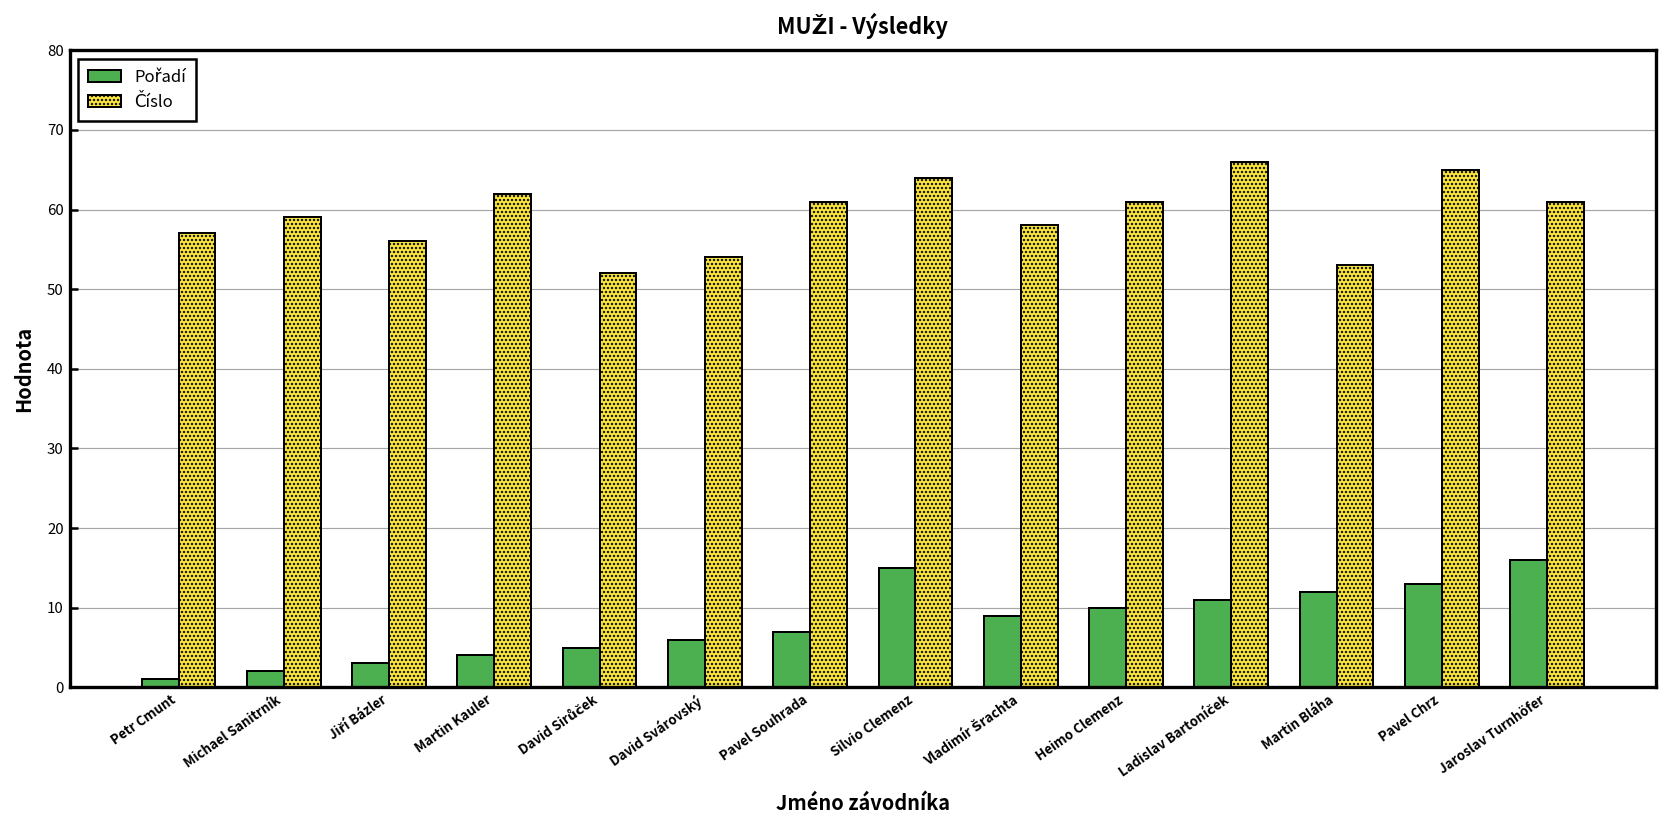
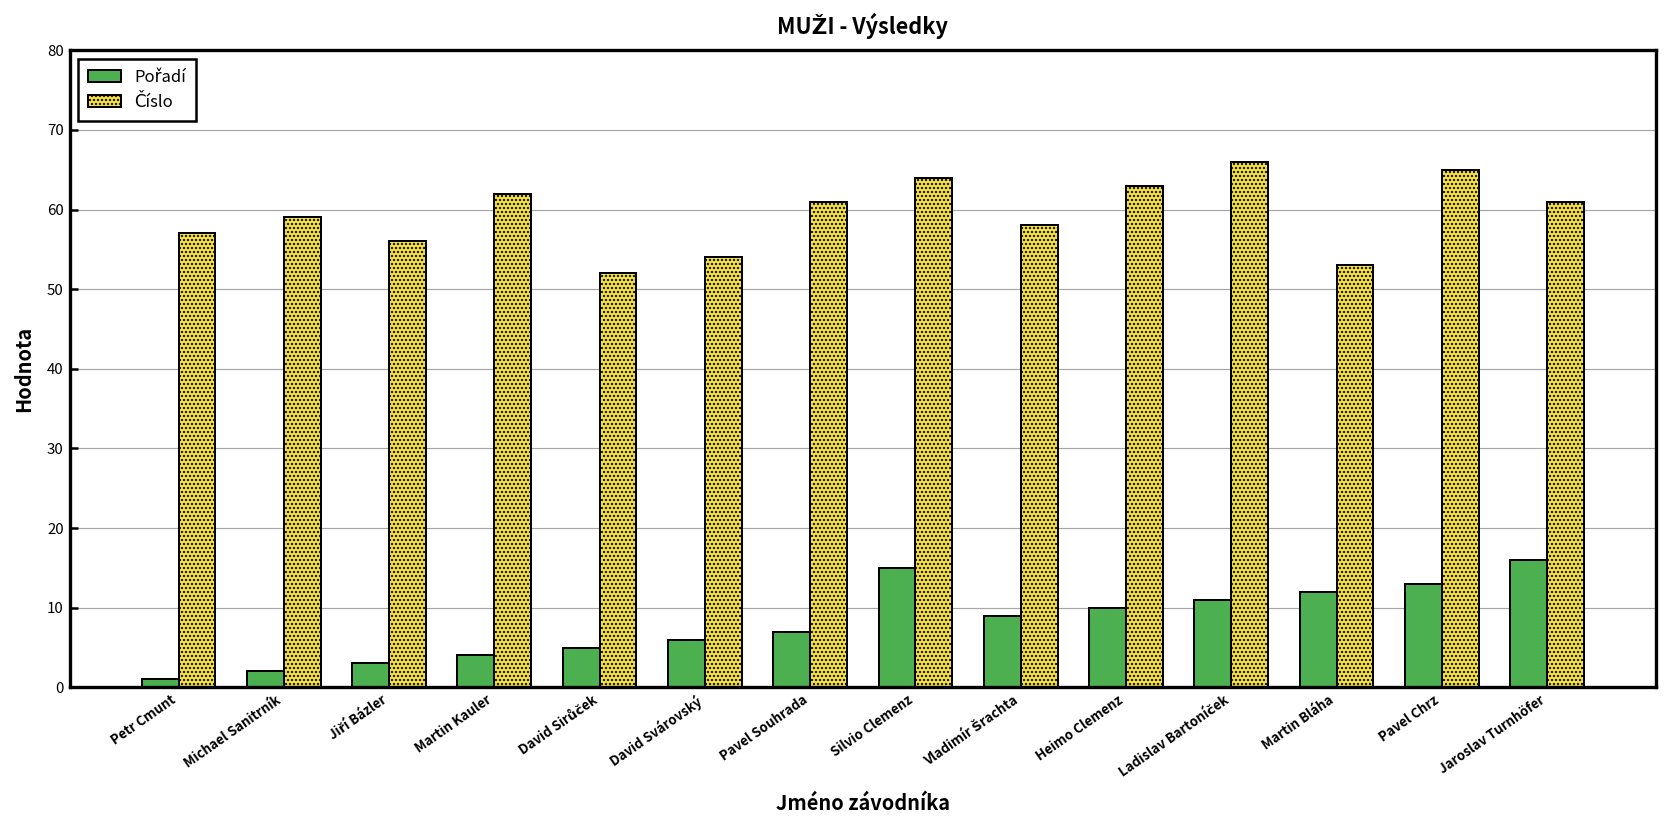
  {
    "Pořadí": {
      "Petr Cmunt": 1,
      "Michael Sanitrník": 2,
      "Jiří Bázler": 3,
      "Martin Kauler": 4,
      "David Sirůček": 5,
      "David Svárovský": 6,
      "Pavel Souhrada": 7,
      "Silvio Clemenz": 15,
      "Vladimír Šrachta": 9,
      "Heimo Clemenz": 10,
      "Ladislav Bartoníček": 11,
      "Martin Bláha": 12,
      "Pavel Chrz": 13,
      "Jaroslav Turnhöfer": 16
    },
    "Číslo": {
      "Petr Cmunt": 57,
      "Michael Sanitrník": 59,
      "Jiří Bázler": 56,
      "Martin Kauler": 62,
      "David Sirůček": 52,
      "David Svárovský": 54,
      "Pavel Souhrada": 61,
      "Silvio Clemenz": 64,
      "Vladimír Šrachta": 58,
-     "Heimo Clemenz": 61,
+     "Heimo Clemenz": 63,
      "Ladislav Bartoníček": 66,
      "Martin Bláha": 53,
      "Pavel Chrz": 65,
      "Jaroslav Turnhöfer": 61
    }
  }
